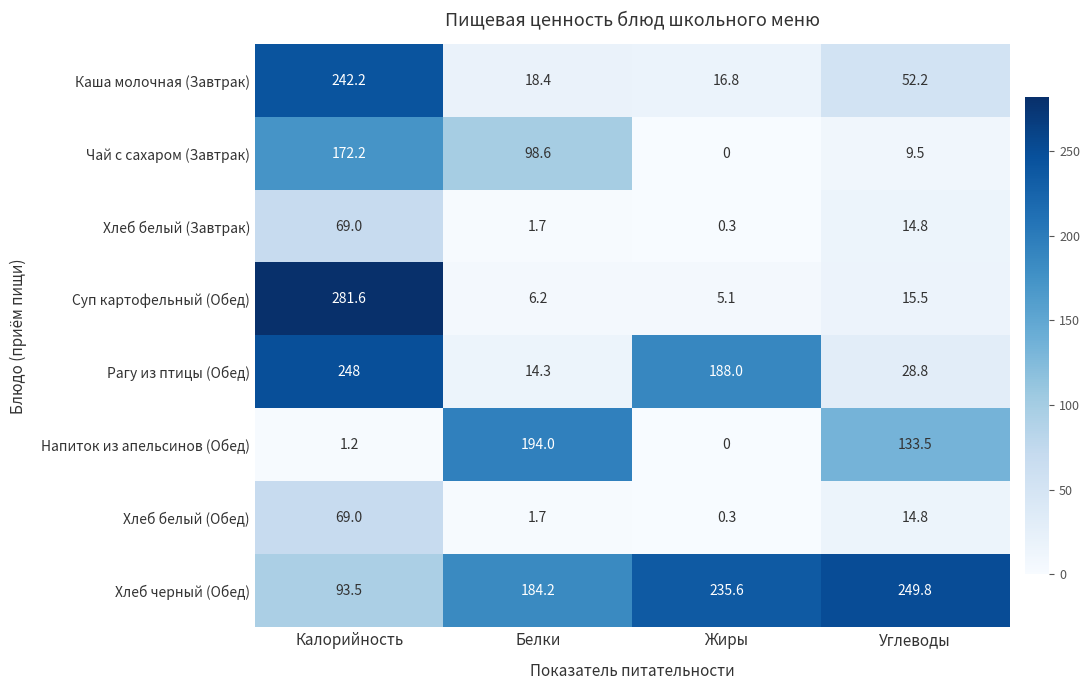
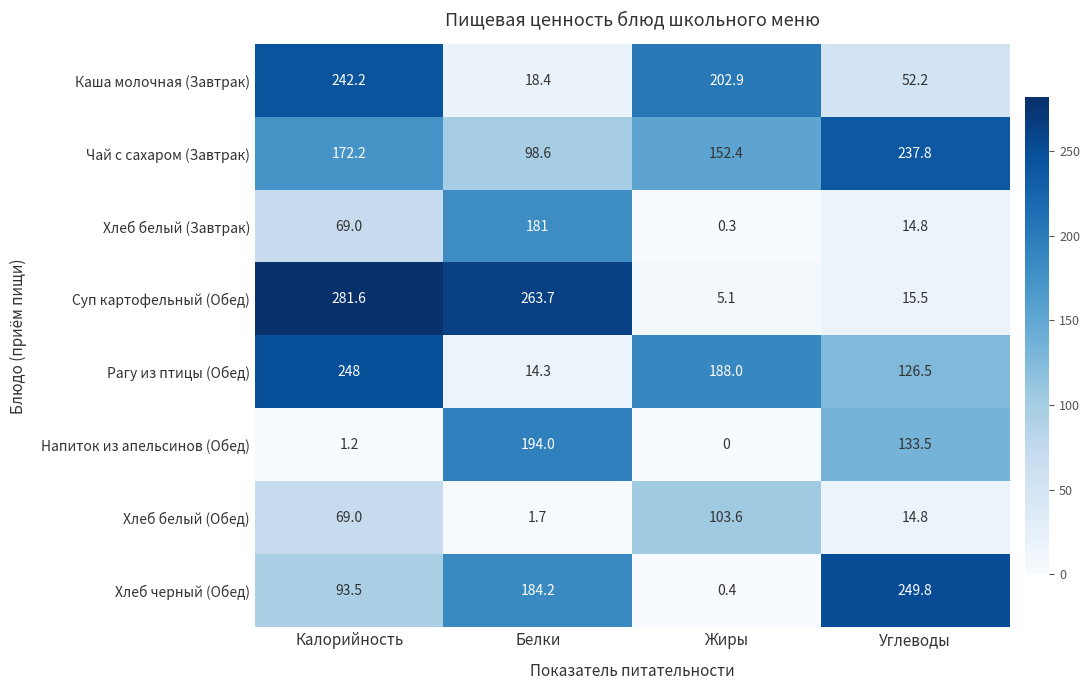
  {
    "Каша молочная (Завтрак)": {
      "Калорийность": 242.2,
      "Белки": 18.4,
-     "Жиры": 16.8,
+     "Жиры": 202.9,
      "Углеводы": 52.2
    },
    "Чай с сахаром (Завтрак)": {
      "Калорийность": 172.2,
      "Белки": 98.6,
-     "Жиры": 0,
-     "Углеводы": 9.5
+     "Жиры": 152.4,
+     "Углеводы": 237.8
    },
    "Хлеб белый (Завтрак)": {
      "Калорийность": 69.0,
-     "Белки": 1.7,
+     "Белки": 181,
      "Жиры": 0.3,
      "Углеводы": 14.8
    },
    "Суп картофельный (Обед)": {
      "Калорийность": 281.6,
-     "Белки": 6.2,
+     "Белки": 263.7,
      "Жиры": 5.1,
      "Углеводы": 15.5
    },
    "Рагу из птицы (Обед)": {
      "Калорийность": 248,
      "Белки": 14.3,
      "Жиры": 188.0,
-     "Углеводы": 28.8
+     "Углеводы": 126.5
    },
    "Напиток из апельсинов (Обед)": {
      "Калорийность": 1.2,
      "Белки": 194.0,
      "Жиры": 0,
      "Углеводы": 133.5
    },
    "Хлеб белый (Обед)": {
      "Калорийность": 69.0,
      "Белки": 1.7,
-     "Жиры": 0.3,
+     "Жиры": 103.6,
      "Углеводы": 14.8
    },
    "Хлеб черный (Обед)": {
      "Калорийность": 93.5,
      "Белки": 184.2,
-     "Жиры": 235.6,
+     "Жиры": 0.4,
      "Углеводы": 249.8
    }
  }
